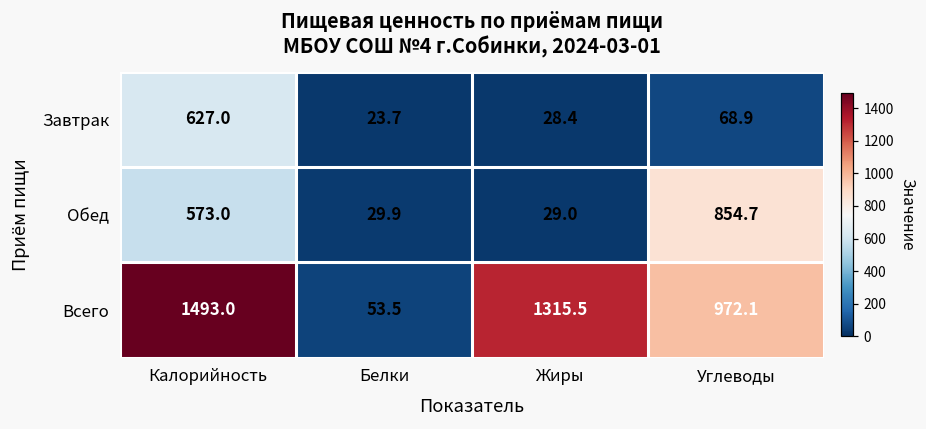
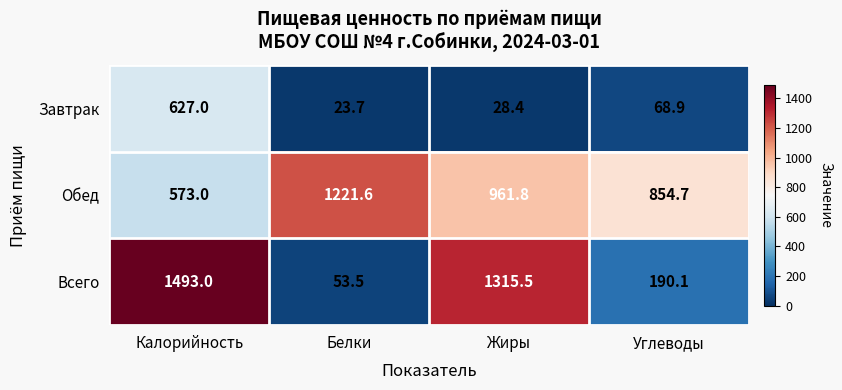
  {
    "Завтрак": {
      "Калорийность": 627.0,
      "Белки": 23.7,
      "Жиры": 28.4,
      "Углеводы": 68.9
    },
    "Обед": {
      "Калорийность": 573.0,
-     "Белки": 29.9,
-     "Жиры": 29.0,
+     "Белки": 1221.6,
+     "Жиры": 961.8,
      "Углеводы": 854.7
    },
    "Всего": {
      "Калорийность": 1493.0,
      "Белки": 53.5,
      "Жиры": 1315.5,
-     "Углеводы": 972.1
+     "Углеводы": 190.1
    }
  }
